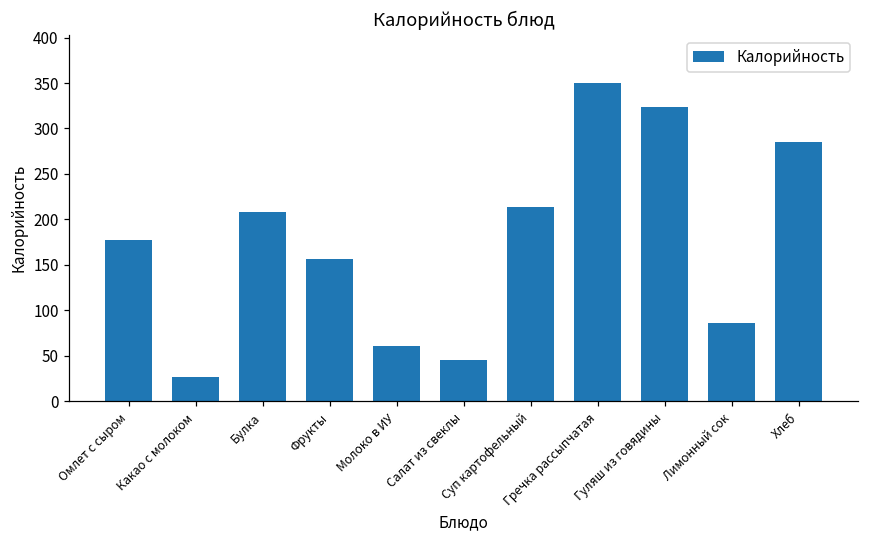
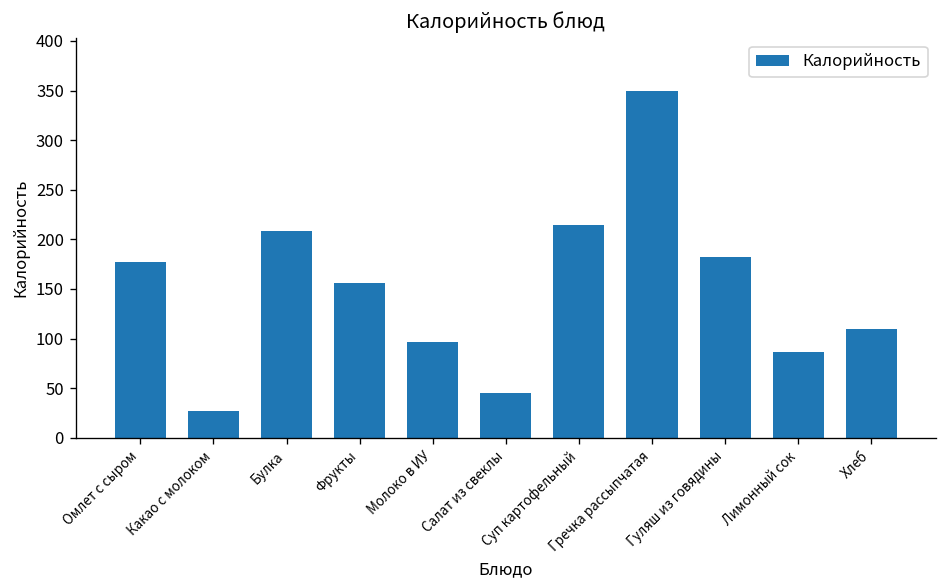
  {
    "Омлет с сыром": 180,
    "Какао с молоком": 30,
    "Булка": 210,
    "Фрукты": 160,
-   "Молоко в ИУ": 60,
+   "Молоко в ИУ": 100,
    "Салат из свеклы": 50,
    "Суп картофельный": 210,
    "Гречка рассыпчатая": 350,
-   "Гуляш из говядины": 320,
+   "Гуляш из говядины": 180,
    "Лимонный сок": 90,
-   "Хлеб": 290
+   "Хлеб": 110
  }
